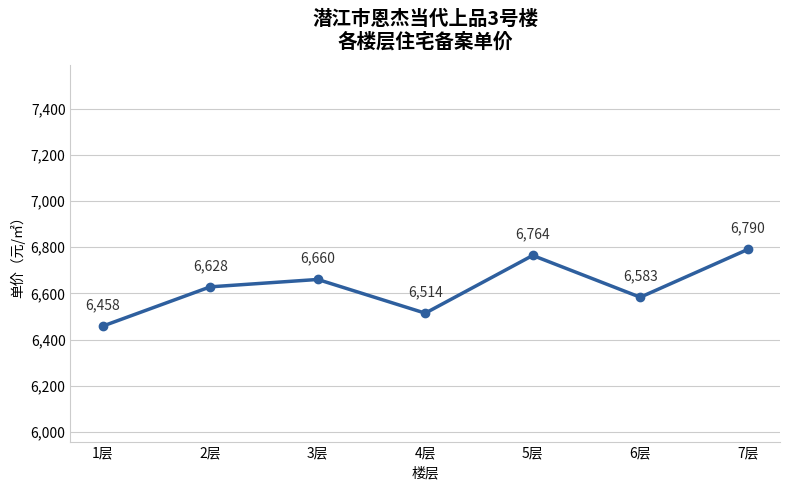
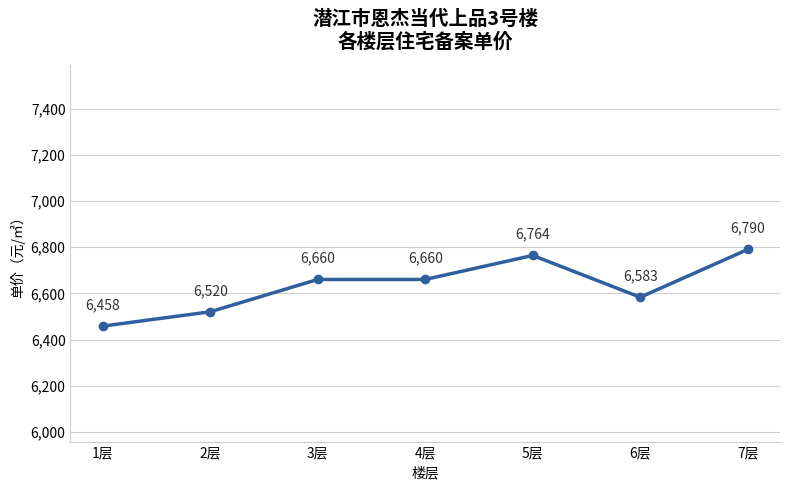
  {
    "1层": "6,458",
-   "2层": "6,628",
+   "2层": "6,520",
    "3层": "6,660",
-   "4层": "6,514",
+   "4层": "6,660",
    "5层": "6,764",
    "6层": "6,583",
    "7层": "6,790"
  }
